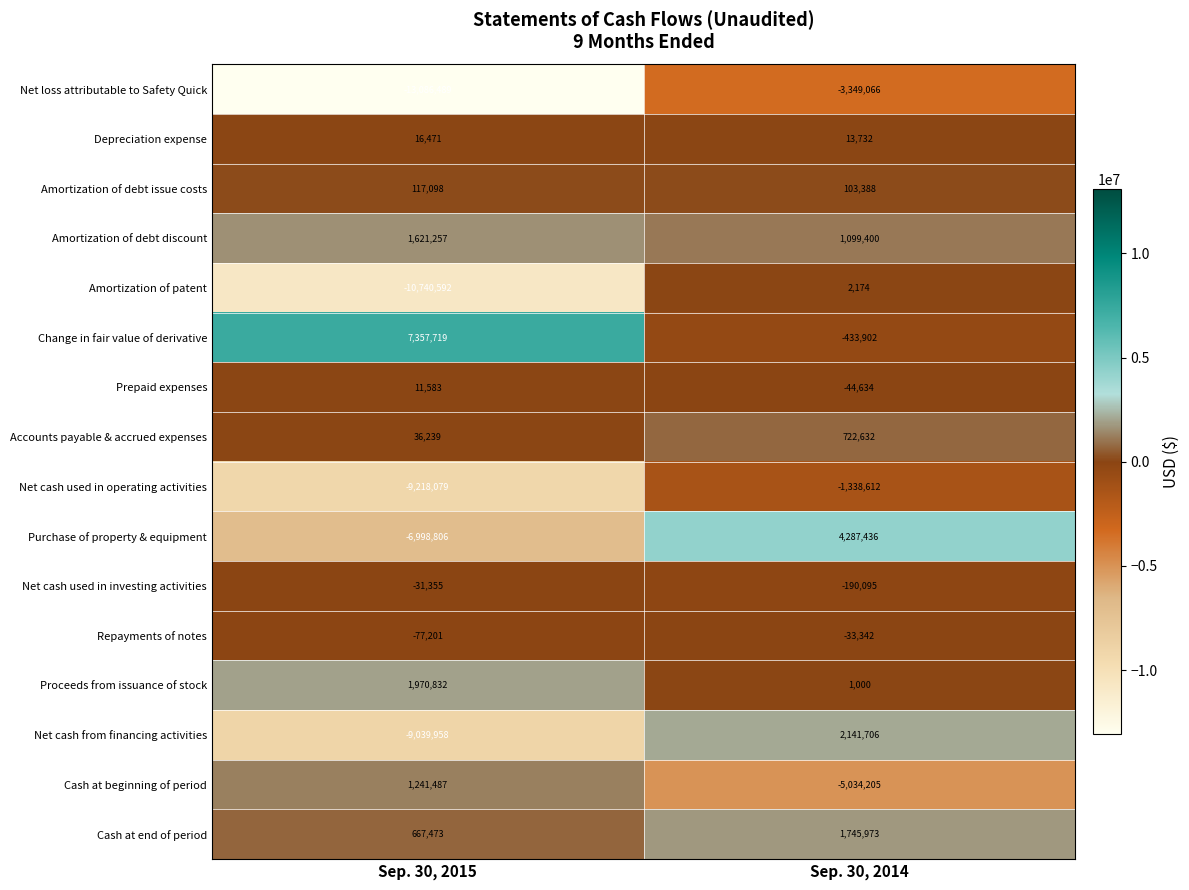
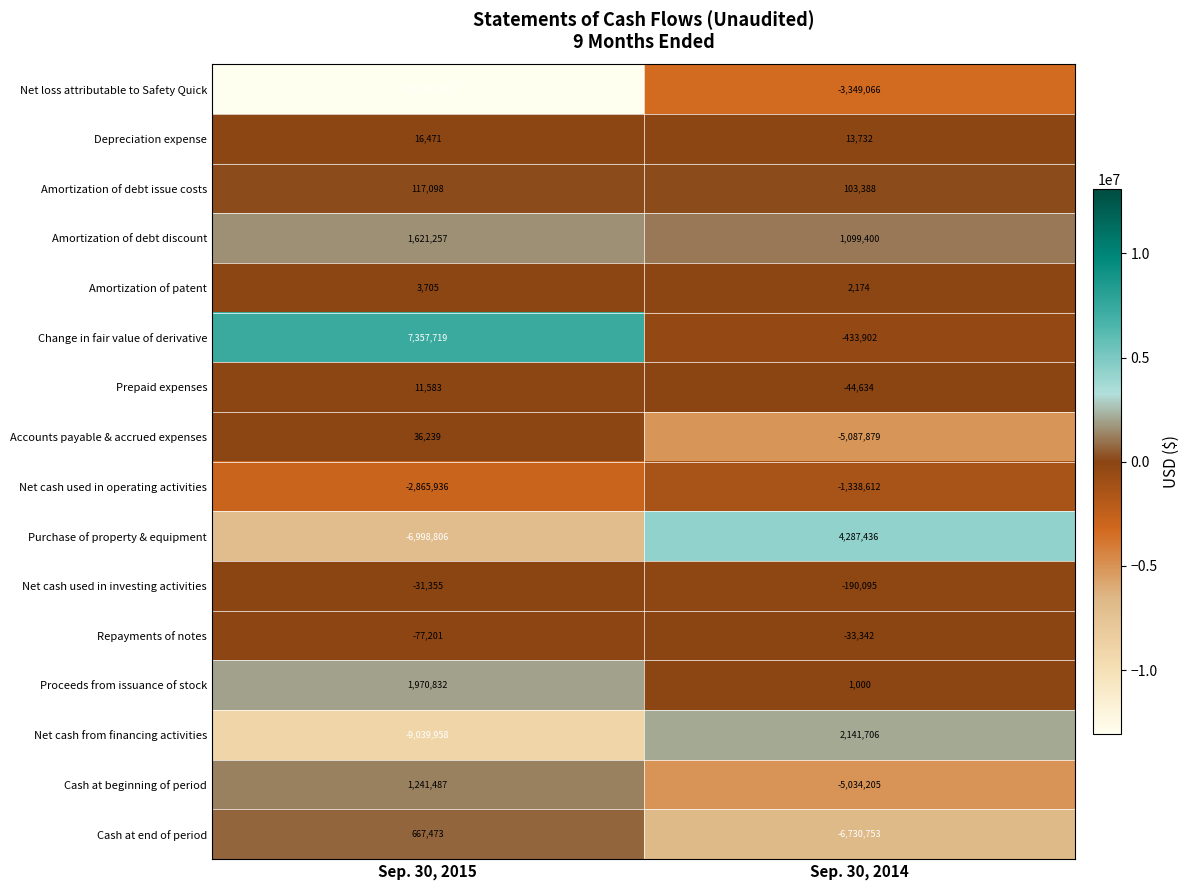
  {
    "Net loss attributable to Safety Quick": {
      "Sep. 30, 2014": "-3,349,066"
    },
    "Depreciation expense": {
      "Sep. 30, 2015": "16,471",
      "Sep. 30, 2014": "13,732"
    },
    "Amortization of debt issue costs": {
      "Sep. 30, 2015": "117,098",
      "Sep. 30, 2014": "103,388"
    },
    "Amortization of debt discount": {
      "Sep. 30, 2015": "1,621,257",
      "Sep. 30, 2014": "1,099,400"
    },
    "Amortization of patent": {
-     "Sep. 30, 2015": "-10,740,592",
+     "Sep. 30, 2015": "3,705",
      "Sep. 30, 2014": "2,174"
    },
    "Change in fair value of derivative": {
      "Sep. 30, 2015": "7,357,719",
      "Sep. 30, 2014": "-433,902"
    },
    "Prepaid expenses": {
      "Sep. 30, 2015": "11,583",
      "Sep. 30, 2014": "-44,634"
    },
    "Accounts payable & accrued expenses": {
      "Sep. 30, 2015": "36,239",
-     "Sep. 30, 2014": "722,632"
+     "Sep. 30, 2014": "-5,087,879"
    },
    "Net cash used in operating activities": {
-     "Sep. 30, 2015": "-9,218,079",
+     "Sep. 30, 2015": "-2,865,936",
      "Sep. 30, 2014": "-1,338,612"
    },
    "Purchase of property & equipment": {
      "Sep. 30, 2015": "-6,998,806",
      "Sep. 30, 2014": "4,287,436"
    },
    "Net cash used in investing activities": {
      "Sep. 30, 2015": "-31,355",
      "Sep. 30, 2014": "-190,095"
    },
    "Repayments of notes": {
      "Sep. 30, 2015": "-77,201",
      "Sep. 30, 2014": "-33,342"
    },
    "Proceeds from issuance of stock": {
      "Sep. 30, 2015": "1,970,832",
      "Sep. 30, 2014": "1,000"
    },
    "Net cash from financing activities": {
      "Sep. 30, 2015": "-9,039,958",
      "Sep. 30, 2014": "2,141,706"
    },
    "Cash at beginning of period": {
      "Sep. 30, 2015": "1,241,487",
      "Sep. 30, 2014": "-5,034,205"
    },
    "Cash at end of period": {
      "Sep. 30, 2015": "667,473",
-     "Sep. 30, 2014": "1,745,973"
+     "Sep. 30, 2014": "-6,730,753"
    }
  }
